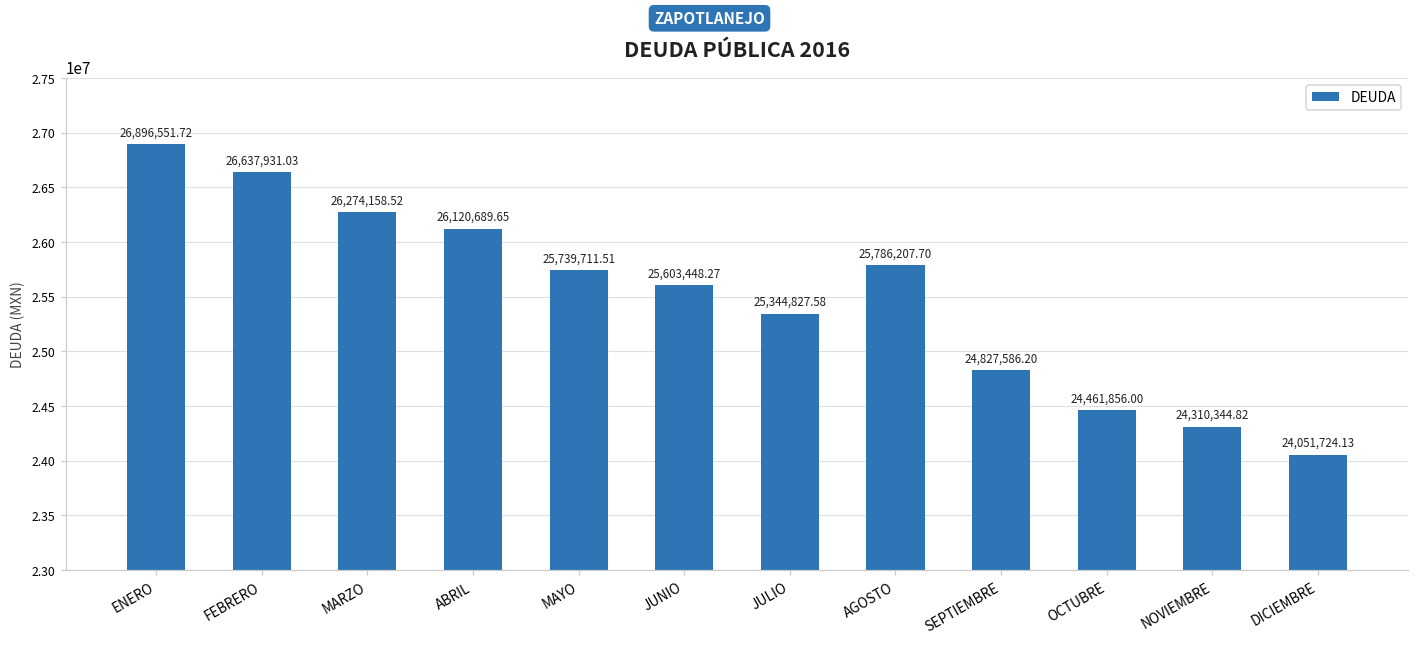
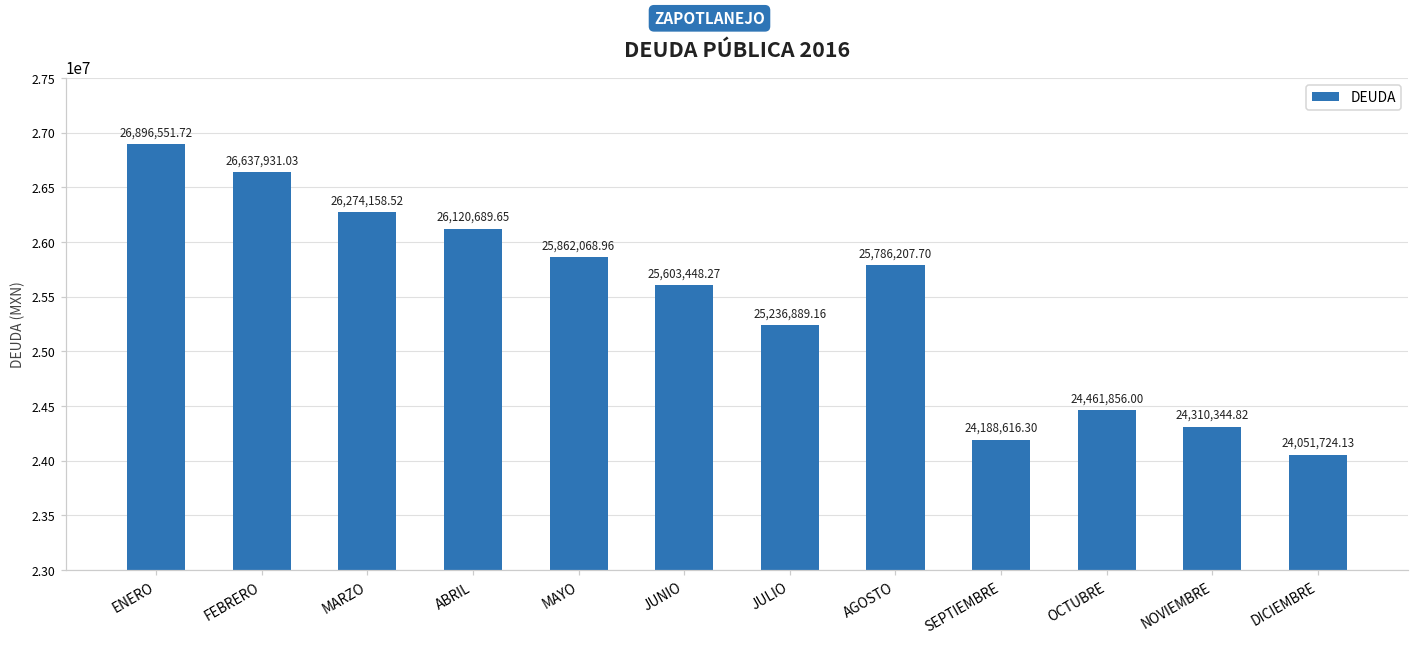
  {
    "ENERO": "26,896,551.72",
    "FEBRERO": "26,637,931.03",
    "MARZO": "26,274,158.52",
    "ABRIL": "26,120,689.65",
-   "MAYO": "25,739,711.51",
+   "MAYO": "25,862,068.96",
    "JUNIO": "25,603,448.27",
-   "JULIO": "25,344,827.58",
+   "JULIO": "25,236,889.16",
    "AGOSTO": "25,786,207.70",
-   "SEPTIEMBRE": "24,827,586.20",
+   "SEPTIEMBRE": "24,188,616.30",
    "OCTUBRE": "24,461,856.00",
    "NOVIEMBRE": "24,310,344.82",
    "DICIEMBRE": "24,051,724.13"
  }
